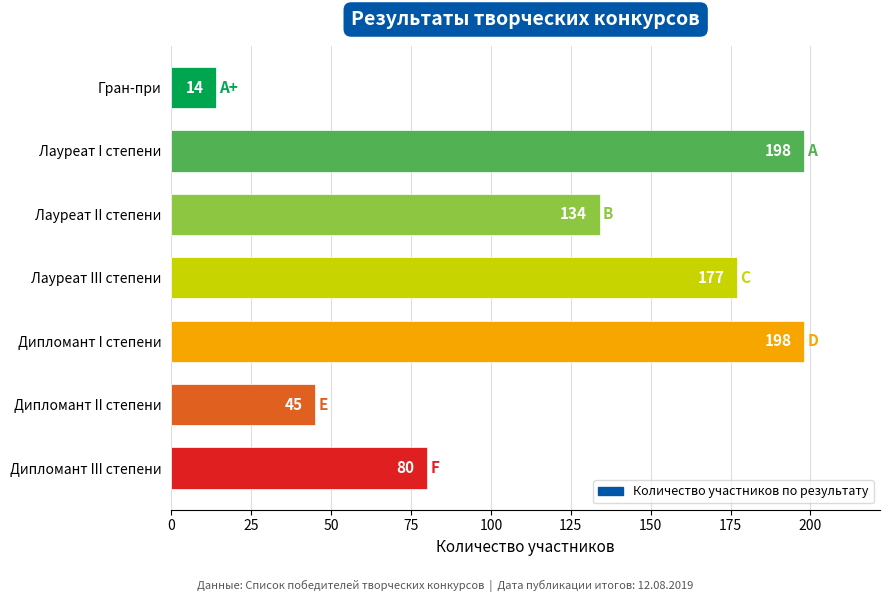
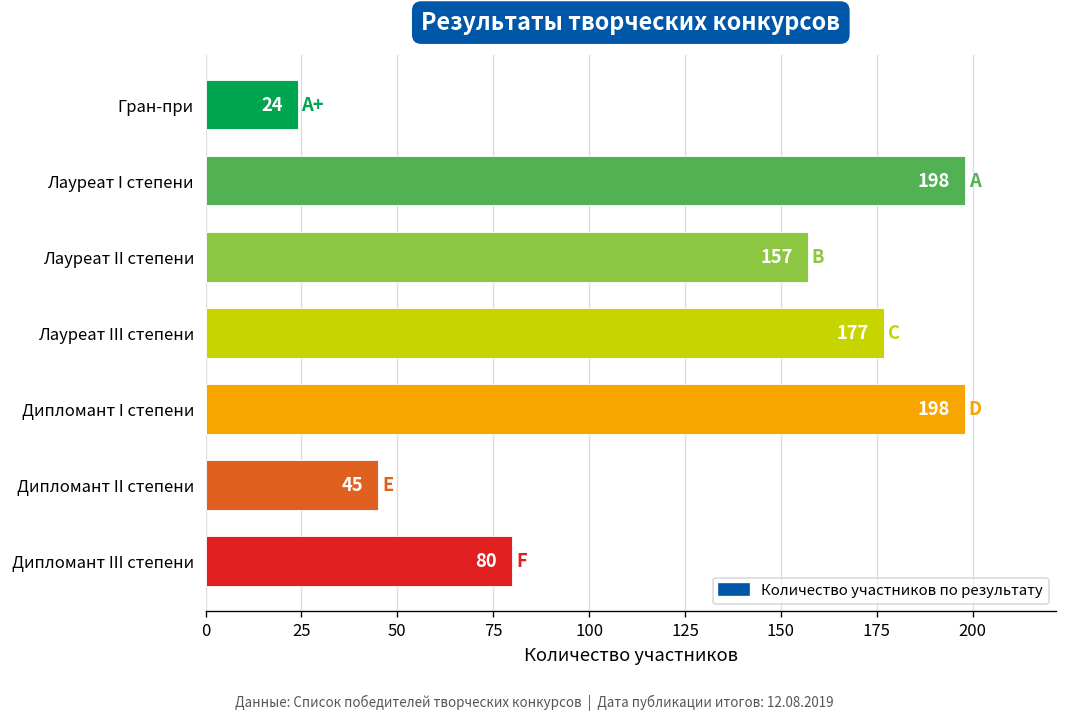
  {
-   "Гран-при": 14,
+   "Гран-при": 24,
    "Лауреат I степени": 198,
-   "Лауреат II степени": 134,
+   "Лауреат II степени": 157,
    "Лауреат III степени": 177,
    "Дипломант I степени": 198,
    "Дипломант II степени": 45,
    "Дипломант III степени": 80
  }
